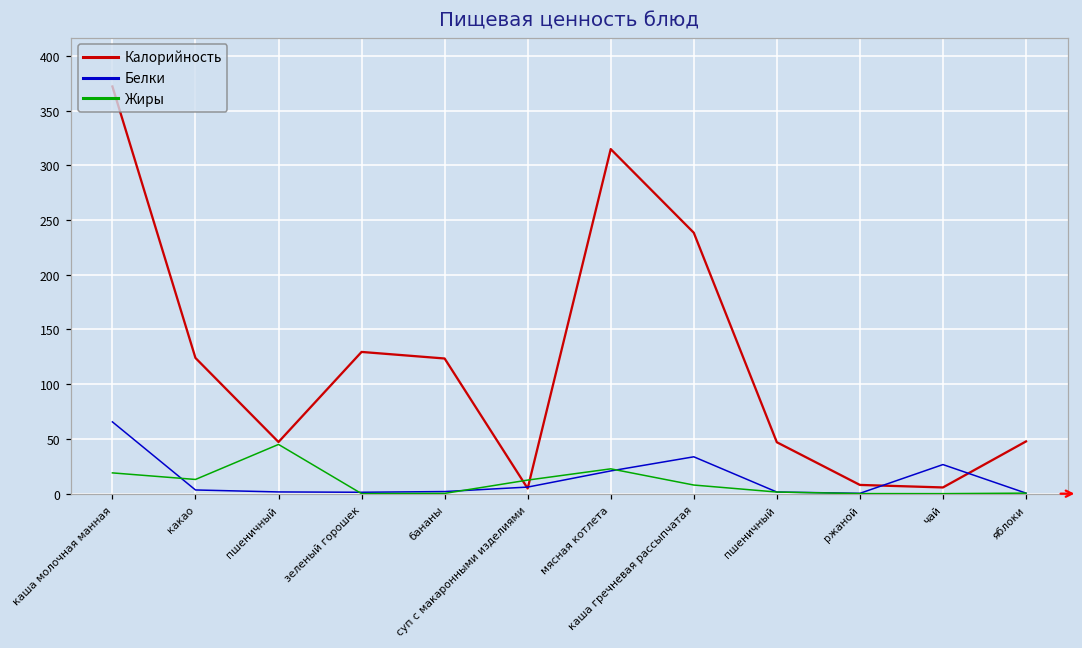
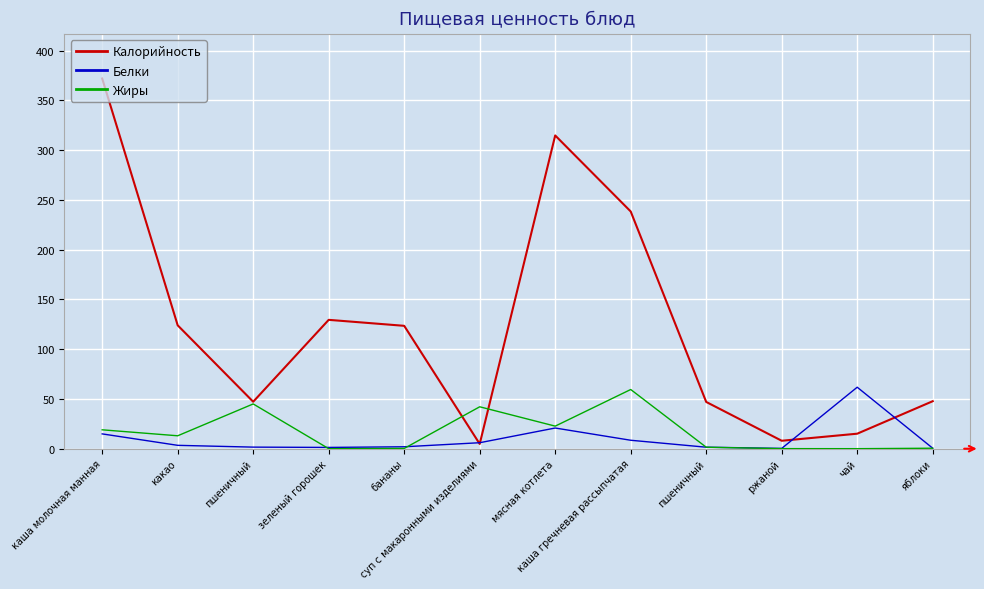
  {
    "Калорийность": {
      "какао": 120,
      "зеленый горошек": 130,
      "бананы": 120,
      "мясная котлета": 310,
      "каша гречневая рассыпчатая": 240,
      "ржаной": 10,
-     "чай": 10,
+     "чай": 20,
      "яблоки": 50
    },
    "Белки": {
-     "каша молочная манная": 70,
+     "каша молочная манная": 10,
      "какао": 0,
-     "каша гречневая рассыпчатая": 30,
-     "чай": 30
+     "каша гречневая рассыпчатая": 10,
+     "чай": 60
    },
    "Жиры": {
      "каша молочная манная": 20,
      "какао": 10,
-     "суп с макаронными изделиями": 10,
-     "каша гречневая рассыпчатая": 10,
+     "суп с макаронными изделиями": 40,
+     "каша гречневая рассыпчатая": 60,
      "чай": 0
    }
  }
